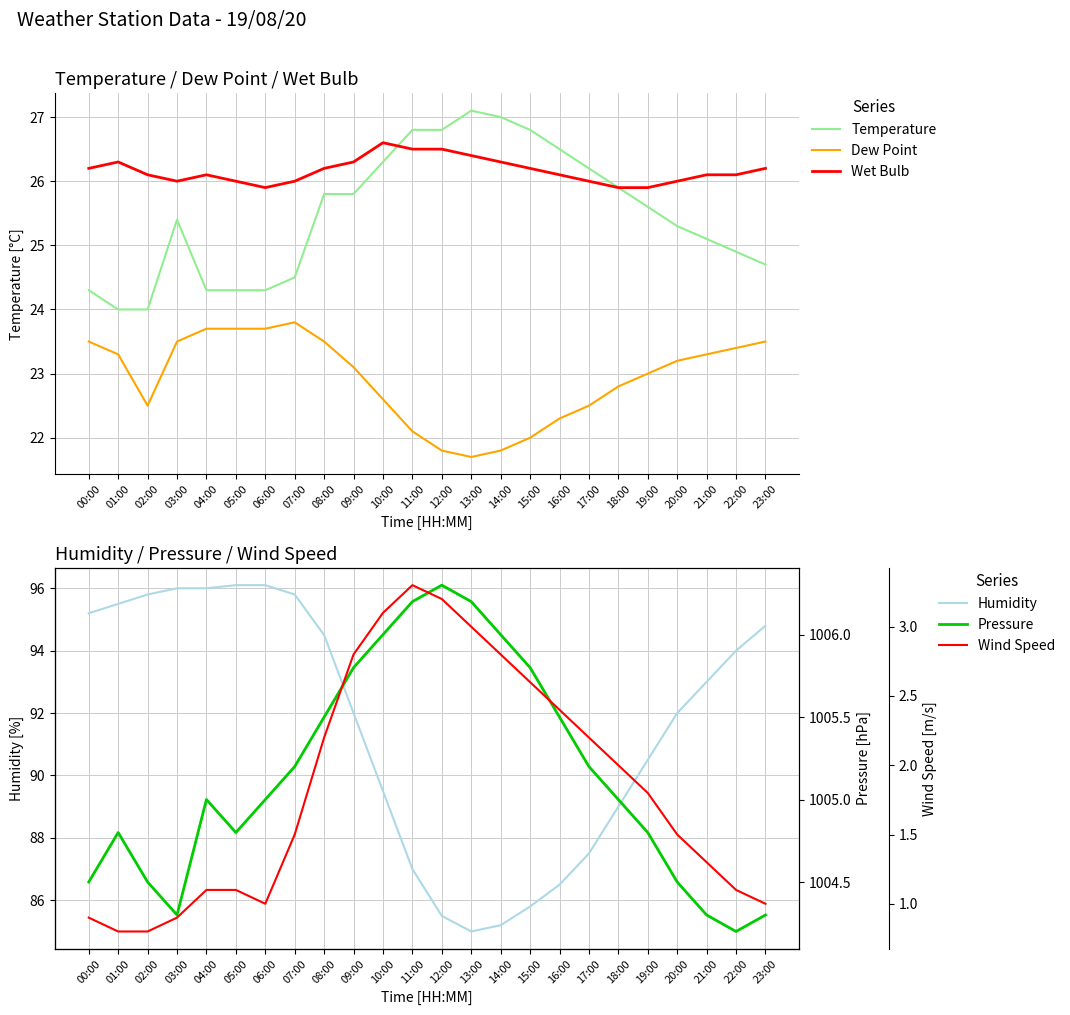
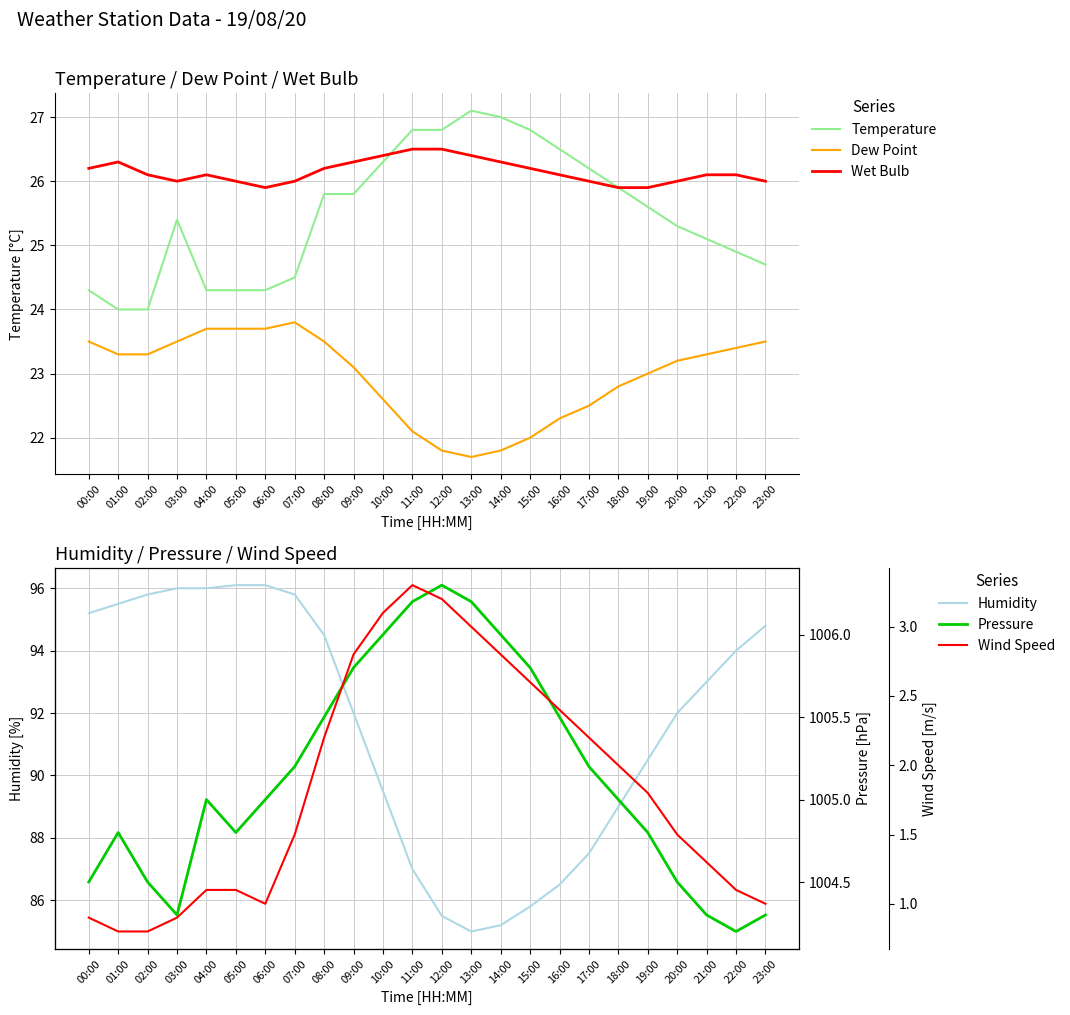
  {
    "Temperature / Dew Point / Wet Bulb": {
      "Temperature": {
        "00:00": 24.3,
        "01:00": 24.0,
        "02:00": 24.0,
        "03:00": 25.4,
        "04:00": 24.3,
        "05:00": 24.3,
        "06:00": 24.3,
        "07:00": 24.5,
        "08:00": 25.8,
        "09:00": 25.8,
        "10:00": 26.3,
        "11:00": 26.8,
        "12:00": 26.8,
        "13:00": 27.1,
        "14:00": 27.0,
        "15:00": 26.8,
        "16:00": 26.5,
        "17:00": 26.2,
        "19:00": 25.6,
        "20:00": 25.3,
        "21:00": 25.1,
        "22:00": 24.9,
        "23:00": 24.7
      },
      "Dew Point": {
        "00:00": 23.5,
        "01:00": 23.3,
-       "02:00": 22.5,
+       "02:00": 23.3,
        "03:00": 23.5,
        "04:00": 23.7,
        "05:00": 23.7,
        "06:00": 23.7,
        "07:00": 23.8,
        "08:00": 23.5,
        "09:00": 23.1,
        "10:00": 22.6,
        "11:00": 22.1,
        "12:00": 21.8,
        "13:00": 21.7,
        "14:00": 21.8,
        "15:00": 22.0,
        "16:00": 22.3,
        "17:00": 22.5,
        "18:00": 22.8,
        "19:00": 23.0,
        "20:00": 23.2,
        "21:00": 23.3,
        "22:00": 23.4,
        "23:00": 23.5
      },
      "Wet Bulb": {
        "00:00": 26.2,
        "01:00": 26.3,
        "02:00": 26.1,
        "03:00": 26.0,
        "04:00": 26.1,
        "05:00": 26.0,
        "06:00": 25.9,
        "07:00": 26.0,
        "08:00": 26.2,
        "09:00": 26.3,
-       "10:00": 26.6,
+       "10:00": 26.4,
        "11:00": 26.5,
        "12:00": 26.5,
        "13:00": 26.4,
        "14:00": 26.3,
        "15:00": 26.2,
        "16:00": 26.1,
        "17:00": 26.0,
        "19:00": 25.9,
        "20:00": 26.0,
        "21:00": 26.1,
        "22:00": 26.1,
-       "23:00": 26.2
+       "23:00": 26.0
      }
    }
  }
